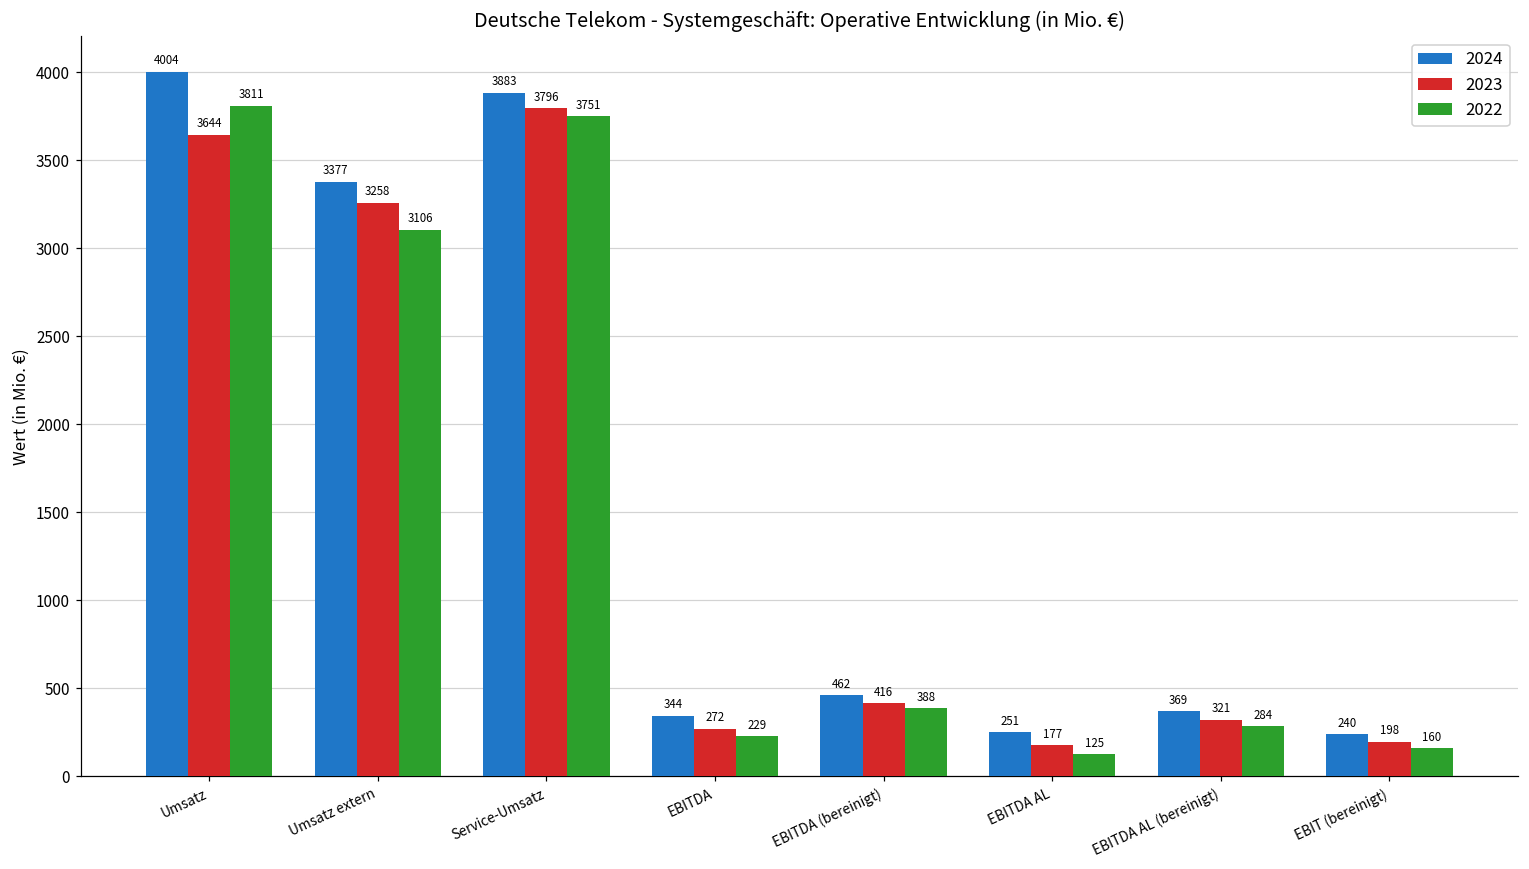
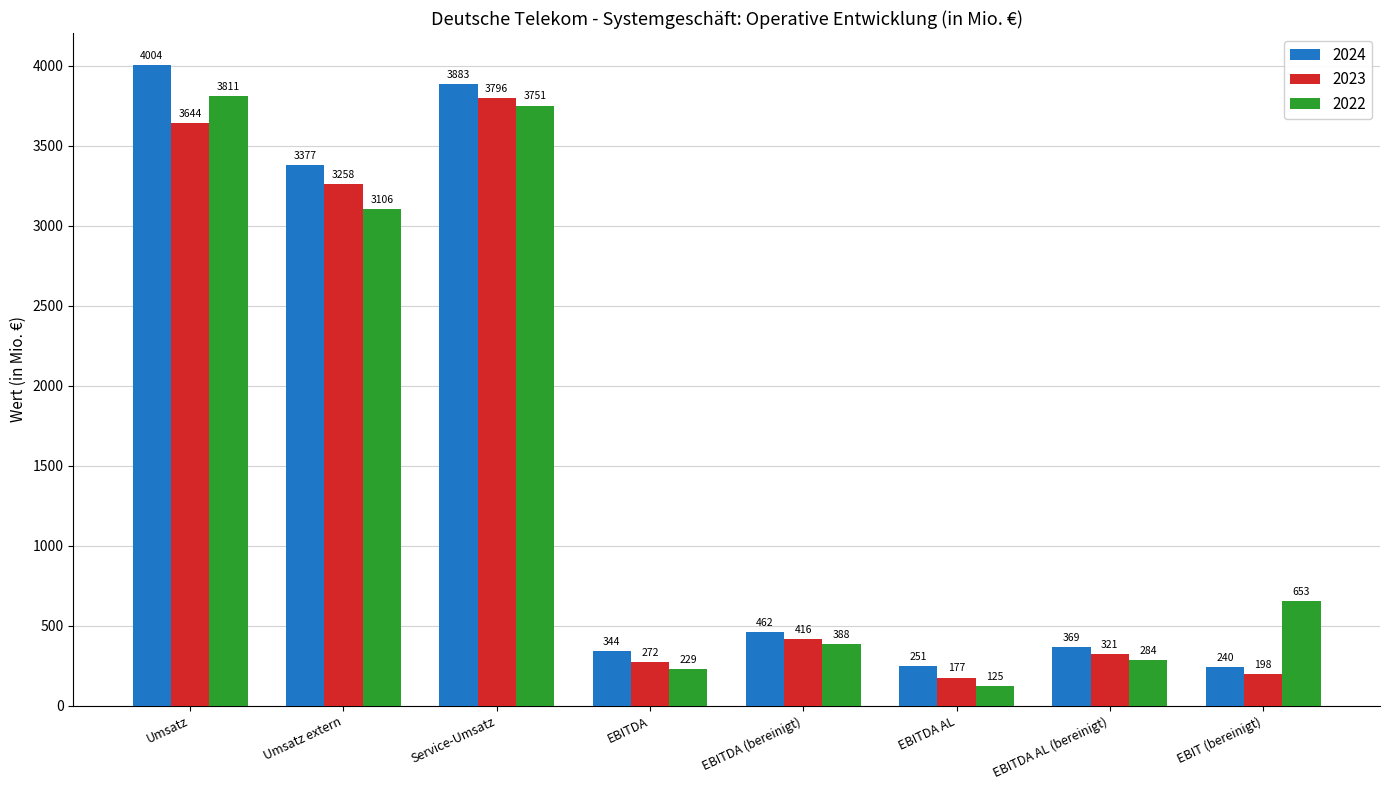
  {
    "2024": {
      "Umsatz": 4004,
      "Umsatz extern": 3377,
      "Service-Umsatz": 3883,
      "EBITDA": 344,
      "EBITDA (bereinigt)": 462,
      "EBITDA AL": 251,
      "EBITDA AL (bereinigt)": 369,
      "EBIT (bereinigt)": 240
    },
    "2023": {
      "Umsatz": 3644,
      "Umsatz extern": 3258,
      "Service-Umsatz": 3796,
      "EBITDA": 272,
      "EBITDA (bereinigt)": 416,
      "EBITDA AL": 177,
      "EBITDA AL (bereinigt)": 321,
      "EBIT (bereinigt)": 198
    },
    "2022": {
      "Umsatz": 3811,
      "Umsatz extern": 3106,
      "Service-Umsatz": 3751,
      "EBITDA": 229,
      "EBITDA (bereinigt)": 388,
      "EBITDA AL": 125,
      "EBITDA AL (bereinigt)": 284,
-     "EBIT (bereinigt)": 160
+     "EBIT (bereinigt)": 653
    }
  }
